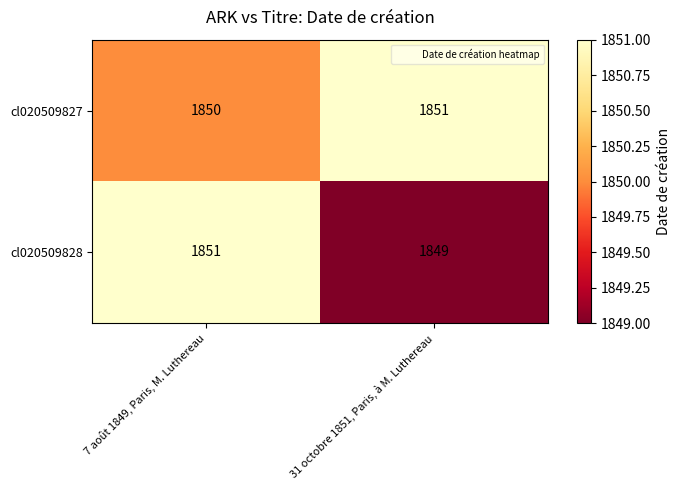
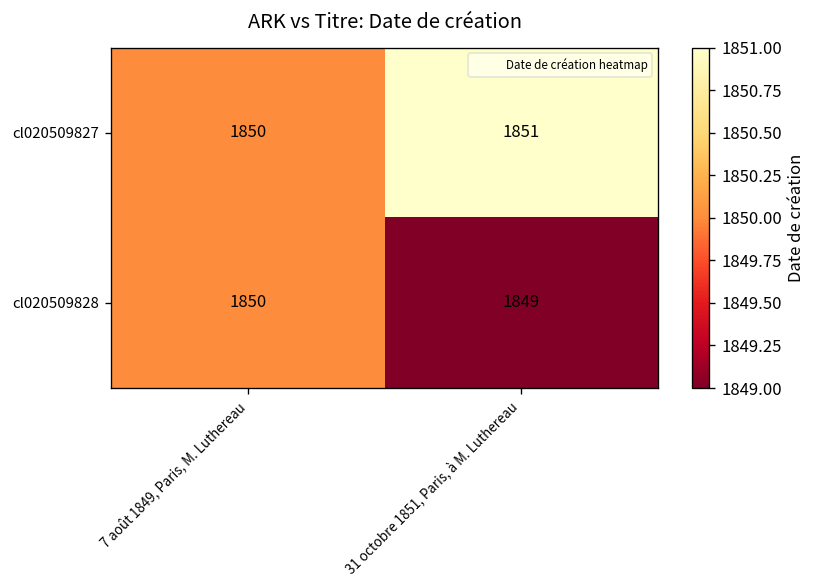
  {
    "cl020509827": {
      "7 août 1849, Paris, M. Luthereau": 1850,
      "31 octobre 1851, Paris, à M. Luthereau": 1851
    },
    "cl020509828": {
-     "7 août 1849, Paris, M. Luthereau": 1851,
+     "7 août 1849, Paris, M. Luthereau": 1850,
      "31 octobre 1851, Paris, à M. Luthereau": 1849
    }
  }
